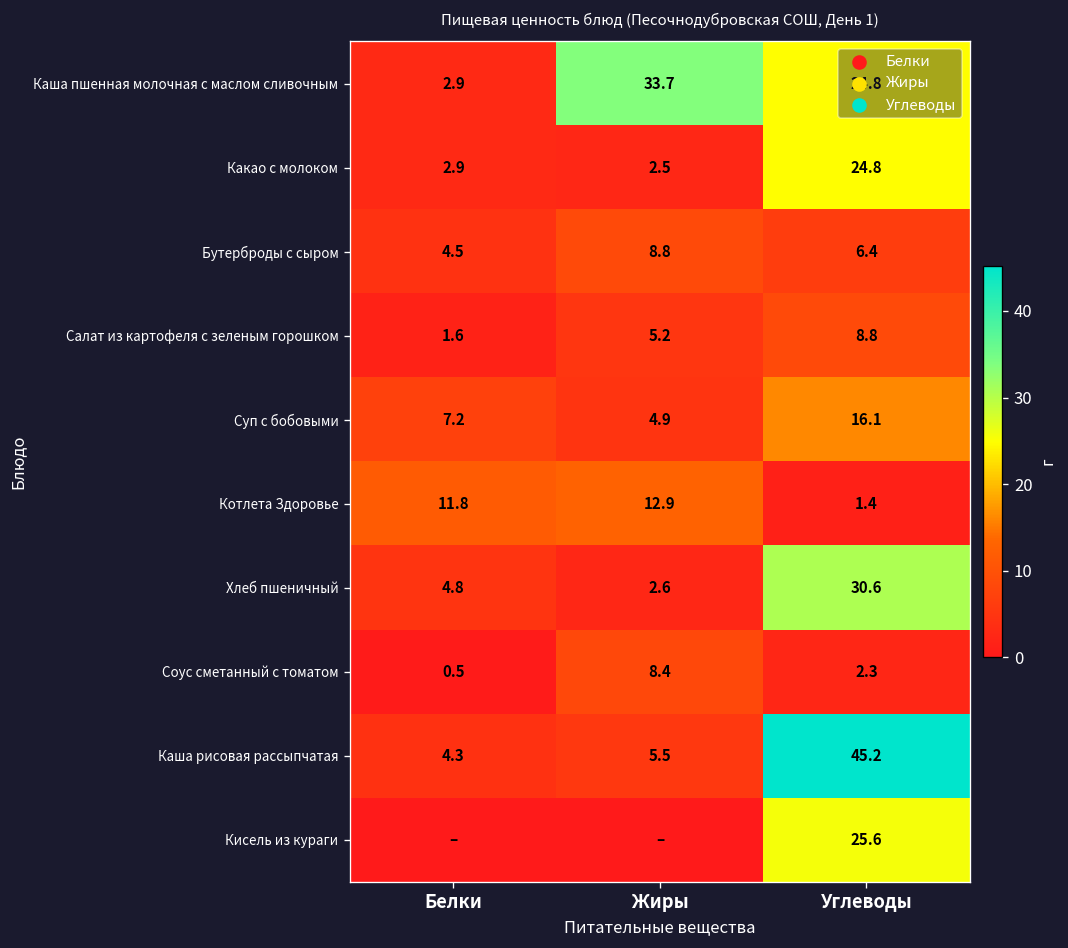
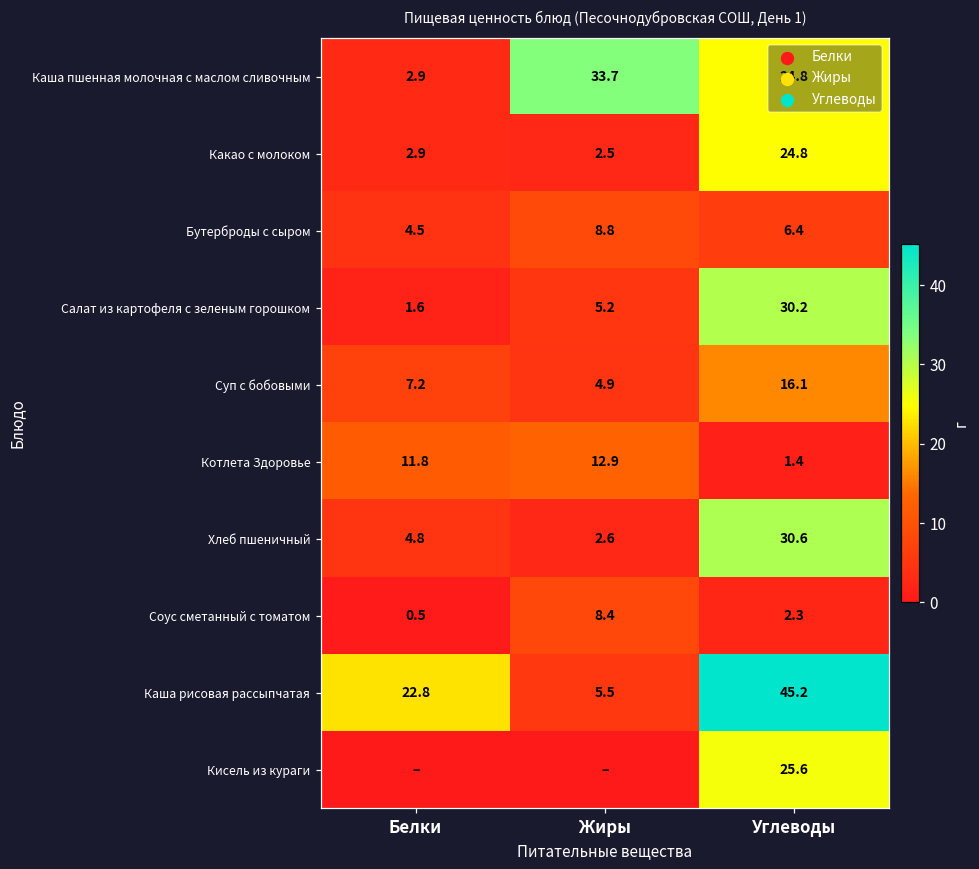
  {
    "Каша пшенная молочная с маслом сливочным": {
      "Белки": 2.9,
      "Жиры": 33.7
    },
    "Какао с молоком": {
      "Белки": 2.9,
      "Жиры": 2.5,
      "Углеводы": 24.8
    },
    "Бутерброды с сыром": {
      "Белки": 4.5,
      "Жиры": 8.8,
      "Углеводы": 6.4
    },
    "Салат из картофеля с зеленым горошком": {
      "Белки": 1.6,
      "Жиры": 5.2,
-     "Углеводы": 8.8
+     "Углеводы": 30.2
    },
    "Суп с бобовыми": {
      "Белки": 7.2,
      "Жиры": 4.9,
      "Углеводы": 16.1
    },
    "Котлета Здоровье": {
      "Белки": 11.8,
      "Жиры": 12.9,
      "Углеводы": 1.4
    },
    "Хлеб пшеничный": {
      "Белки": 4.8,
      "Жиры": 2.6,
      "Углеводы": 30.6
    },
    "Соус сметанный с томатом": {
      "Белки": 0.5,
      "Жиры": 8.4,
      "Углеводы": 2.3
    },
    "Каша рисовая рассыпчатая": {
-     "Белки": 4.3,
+     "Белки": 22.8,
      "Жиры": 5.5,
      "Углеводы": 45.2
    },
    "Кисель из кураги": {
      "Углеводы": 25.6
    }
  }
